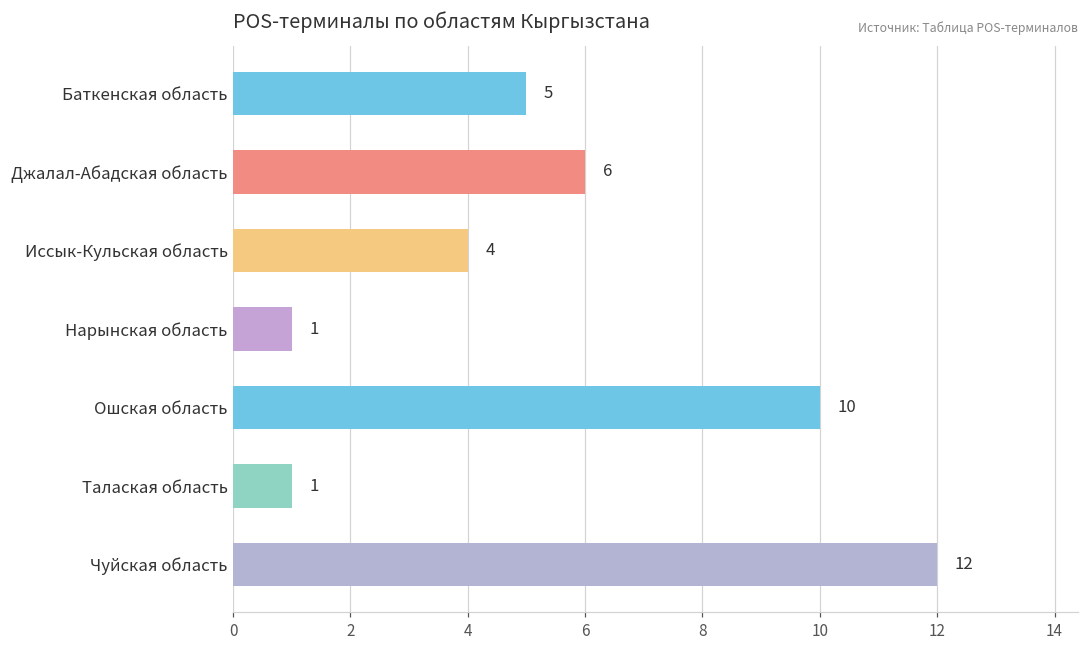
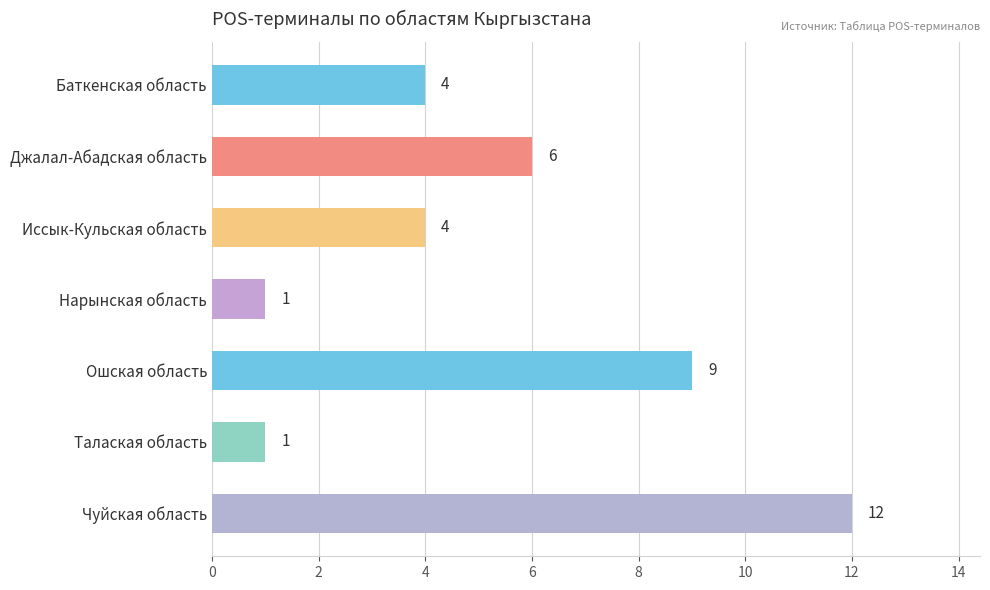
  {
-   "Баткенская область": 5,
+   "Баткенская область": 4,
    "Джалал-Абадская область": 6,
    "Иссык-Кульская область": 4,
    "Нарынская область": 1,
-   "Ошская область": 10,
+   "Ошская область": 9,
    "Талаская область": 1,
    "Чуйская область": 12
  }
